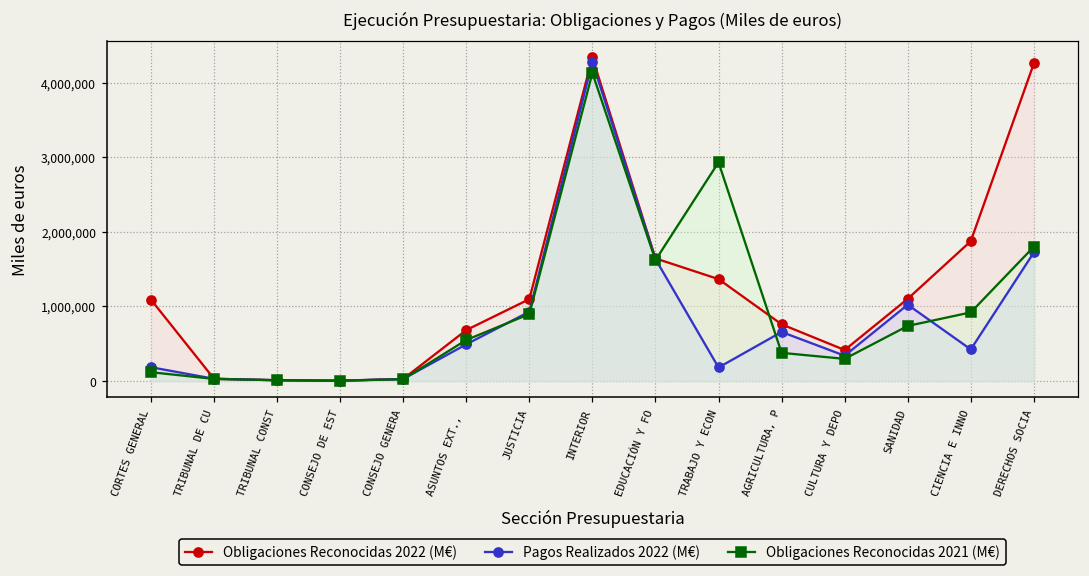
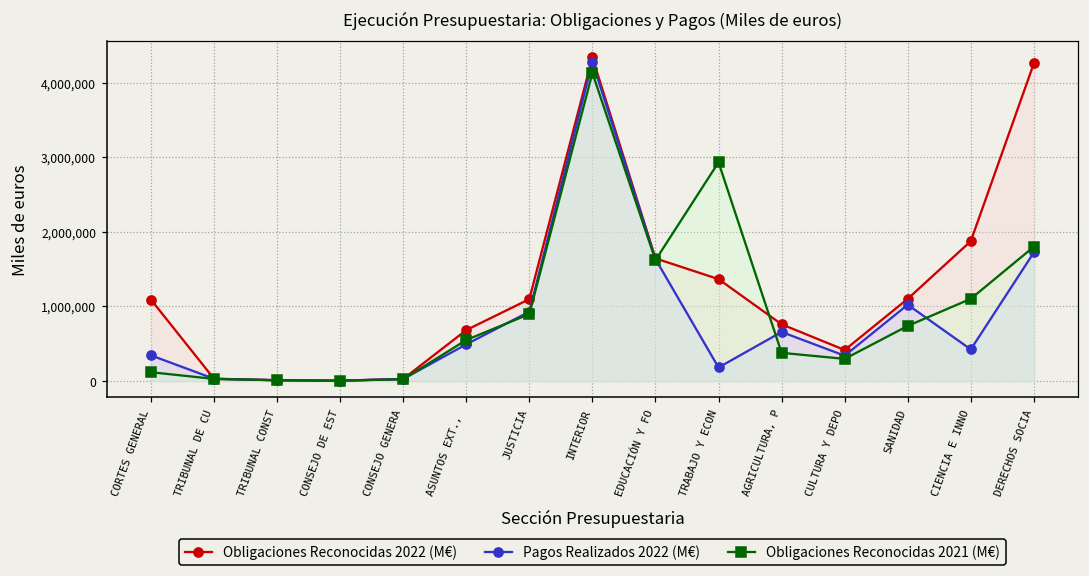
  {
    "Obligaciones Reconocidas 2022 (M€)": {
      "CORTES GENERAL": "1,100,000",
      "ASUNTOS EXT.,": "700,000",
      "JUSTICIA": "1,100,000",
      "INTERIOR": "4,300,000",
      "TRABAJO Y ECON": "1,400,000",
      "AGRICULTURA, P": "800,000",
      "CULTURA Y DEPO": "400,000",
      "SANIDAD": "1,100,000",
      "CIENCIA E INNO": "1,900,000",
      "DERECHOS SOCIA": "4,300,000"
    },
    "Pagos Realizados 2022 (M€)": {
-     "CORTES GENERAL": "200,000",
+     "CORTES GENERAL": "300,000",
      "ASUNTOS EXT.,": "500,000",
      "INTERIOR": "4,300,000",
      "TRABAJO Y ECON": "200,000",
      "AGRICULTURA, P": "700,000",
      "CULTURA Y DEPO": "300,000",
      "SANIDAD": "1,000,000",
      "CIENCIA E INNO": "400,000",
      "DERECHOS SOCIA": "1,700,000"
    },
    "Obligaciones Reconocidas 2021 (M€)": {
      "CORTES GENERAL": "100,000",
      "ASUNTOS EXT.,": "600,000",
      "INTERIOR": "4,100,000",
      "TRABAJO Y ECON": "2,900,000",
      "AGRICULTURA, P": "400,000",
      "CULTURA Y DEPO": "300,000",
      "SANIDAD": "700,000",
-     "CIENCIA E INNO": "900,000",
+     "CIENCIA E INNO": "1,100,000",
      "DERECHOS SOCIA": "1,800,000"
    }
  }
